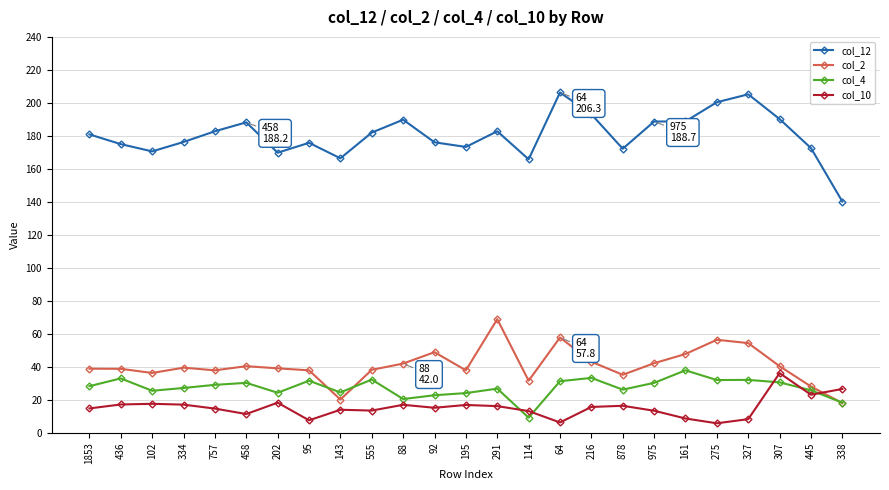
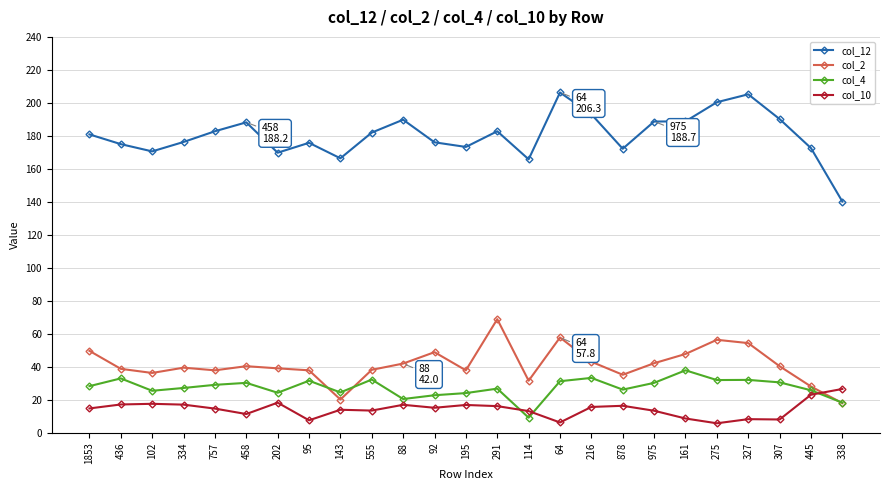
  {
    "col_12": {
      "1853": 181,
      "436": 175,
      "102": 171,
      "334": 176,
      "757": 183,
      "202": 170,
      "95": 176,
      "143": 166,
      "555": 182,
      "88": 190,
      "92": 176,
      "195": 173,
      "291": 183,
      "114": 166,
      "878": 172,
      "275": 200,
      "327": 205,
      "307": 190,
      "445": 173,
      "338": 140
    },
    "col_2": {
-     "1853": 39,
+     "1853": 50,
      "436": 39,
      "102": 36,
      "334": 40,
      "757": 38,
      "458": 40,
      "202": 39,
      "95": 38,
      "143": 20,
      "555": 38,
      "92": 49,
      "195": 38,
      "291": 69,
      "114": 32,
      "878": 35,
      "975": 42,
      "161": 48,
      "275": 56,
      "327": 54,
      "307": 40,
      "445": 28
    },
    "col_4": {
      "1853": 28,
      "436": 33,
      "102": 26,
      "334": 27,
      "757": 29,
      "458": 30,
      "202": 24,
      "95": 32,
      "143": 25,
      "555": 32,
      "88": 21,
      "92": 23,
      "195": 24,
      "291": 27,
      "114": 9,
      "64": 31,
      "216": 33,
      "878": 26,
      "975": 30,
      "161": 38,
      "275": 32,
      "327": 32,
      "307": 31,
      "445": 26
    },
    "col_10": {
      "1853": 15,
      "436": 17,
      "102": 18,
      "334": 17,
      "757": 15,
      "458": 11,
      "202": 18,
      "95": 8,
      "143": 14,
      "555": 14,
      "88": 17,
      "92": 15,
      "195": 17,
      "291": 16,
      "114": 13,
      "64": 6,
      "216": 16,
      "878": 16,
      "975": 13,
      "161": 9,
      "275": 6,
      "327": 8,
-     "307": 36,
+     "307": 8,
      "445": 23,
      "338": 27
    }
  }
